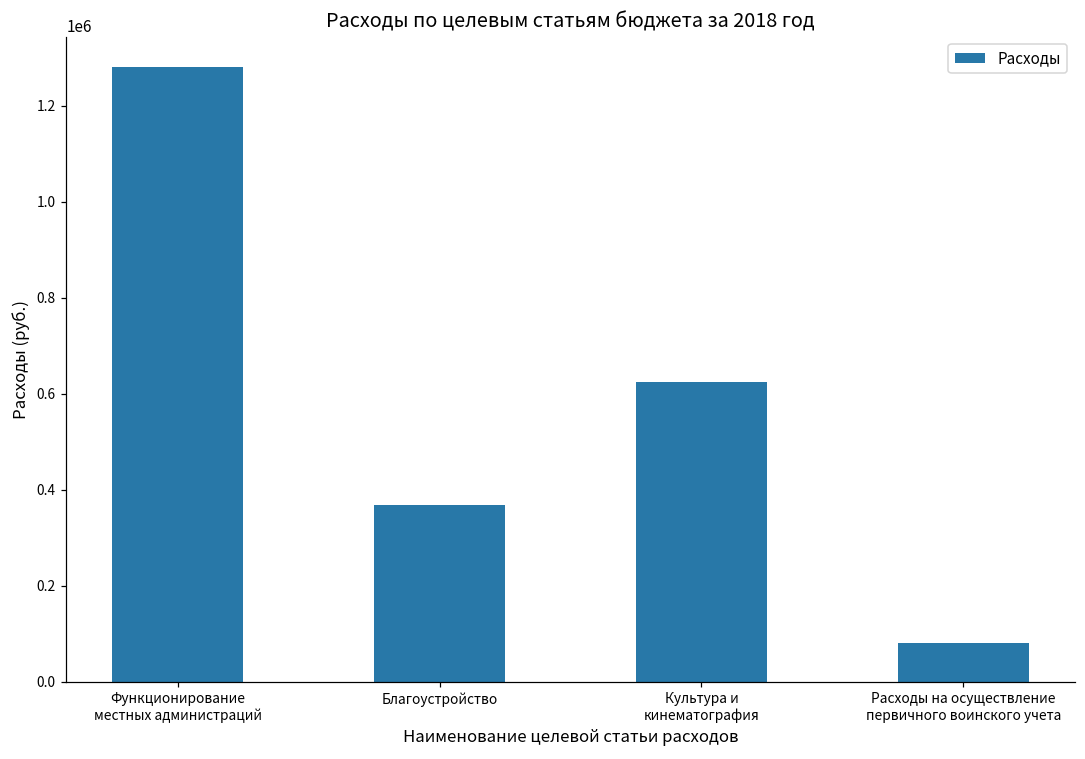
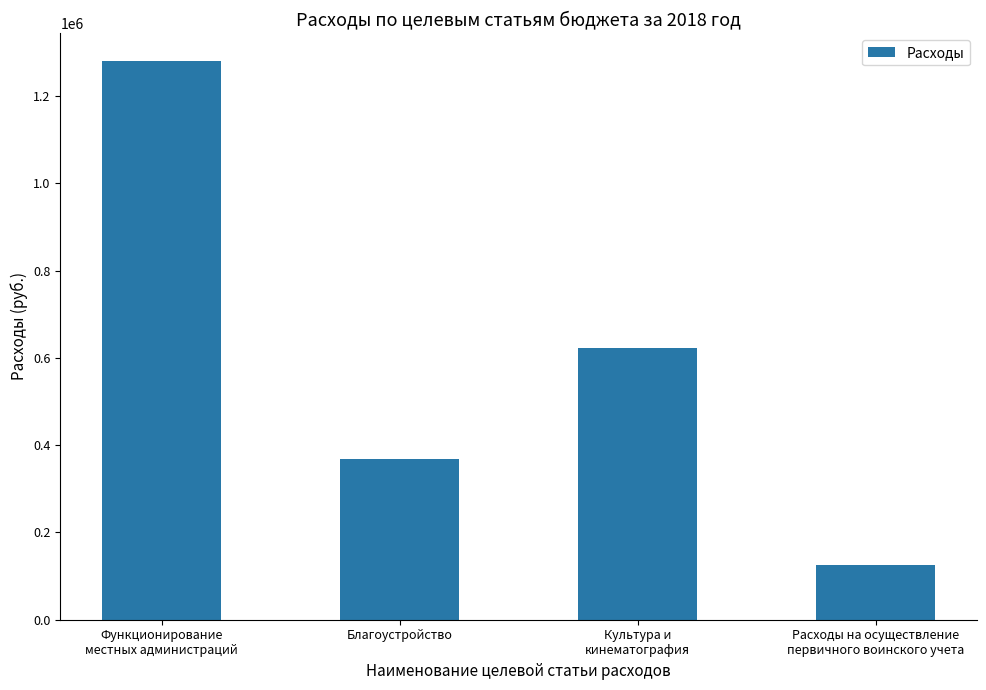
  {
    "Функционирование местных администраций": 1280000,
    "Благоустройство": 370000,
    "Культура и кинематография": 620000,
-   "Расходы на осуществление первичного воинского учета": 80000
+   "Расходы на осуществление первичного воинского учета": 130000
  }
